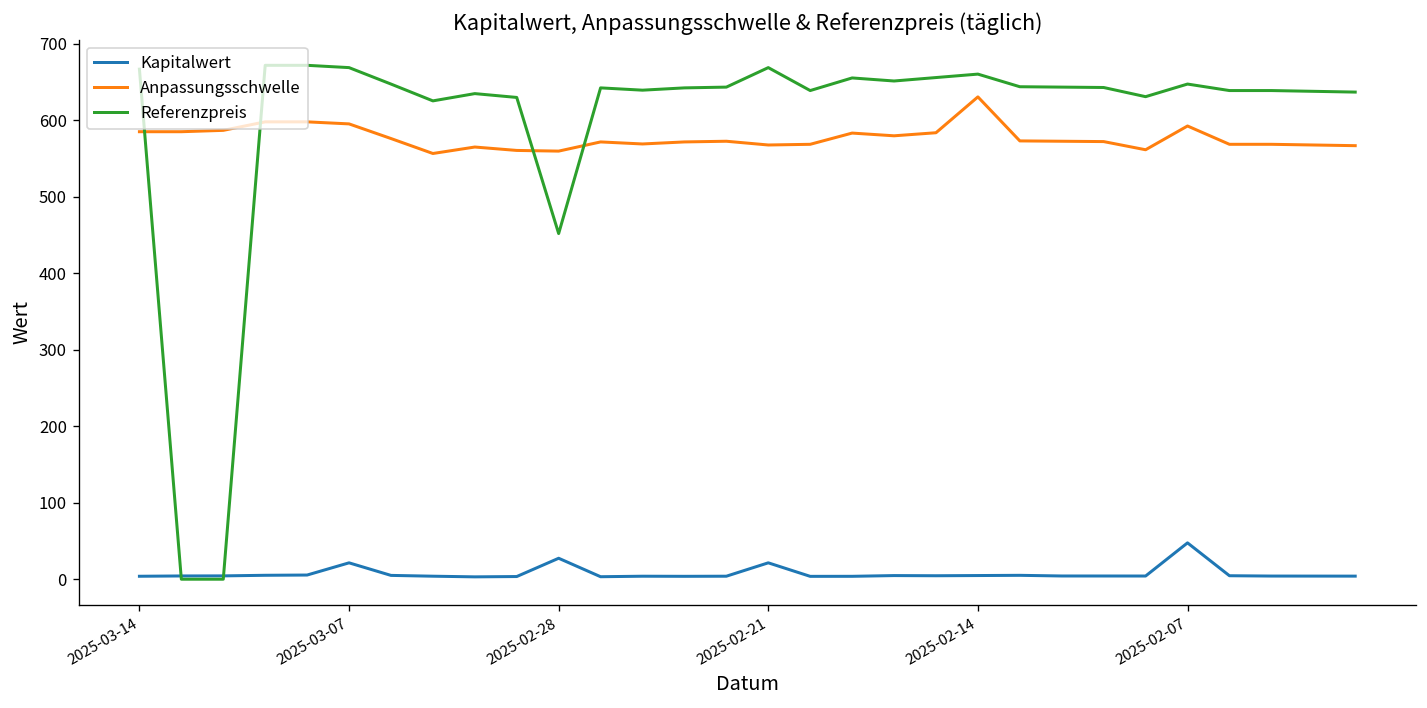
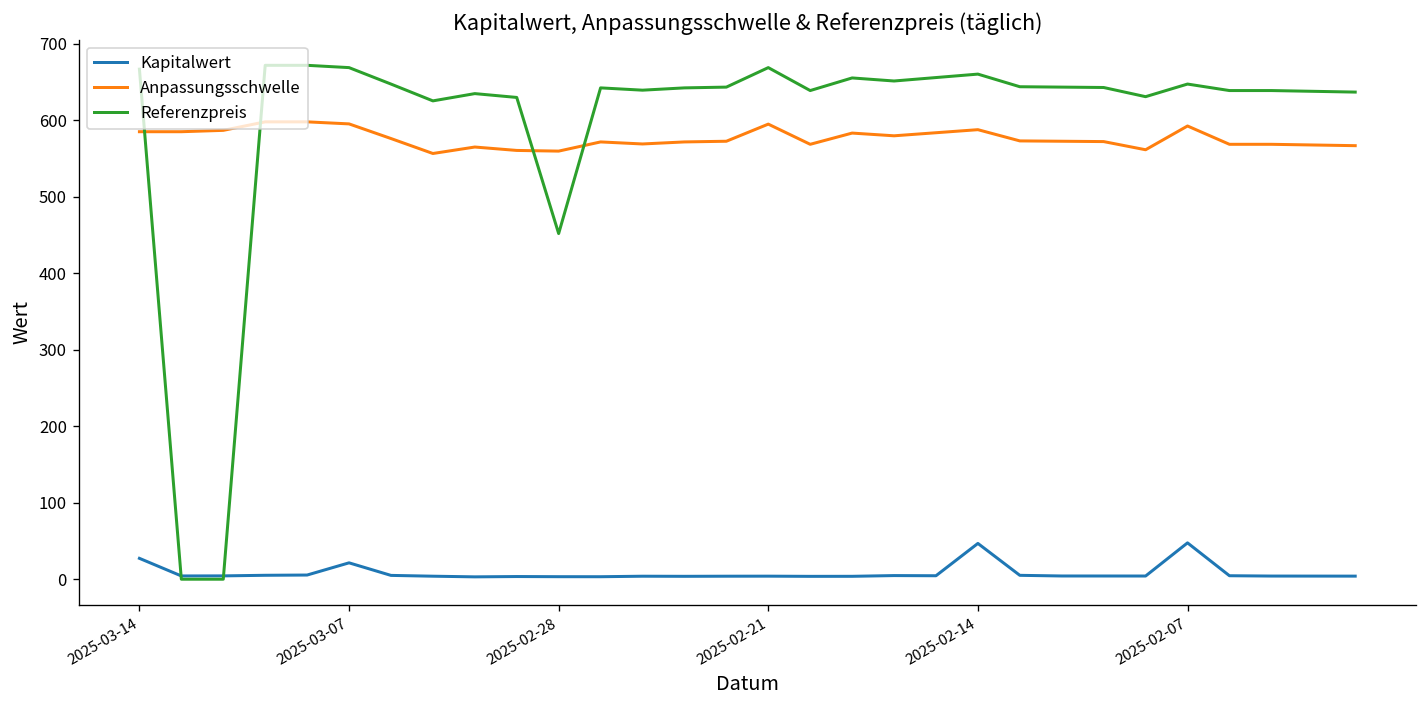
  {
    "Kapitalwert": {
-     "2025-03-14": 0,
+     "2025-03-14": 30,
      "2025-03-07": 20,
-     "2025-02-28": 30,
-     "2025-02-21": 20,
-     "2025-02-14": 0,
+     "2025-02-28": 0,
+     "2025-02-21": 0,
+     "2025-02-14": 50,
      "2025-02-07": 50
    },
    "Anpassungsschwelle": {
      "2025-03-14": 590,
      "2025-03-07": 600,
      "2025-02-28": 560,
-     "2025-02-21": 570,
-     "2025-02-14": 630,
+     "2025-02-21": 600,
+     "2025-02-14": 590,
      "2025-02-07": 590
    },
    "Referenzpreis": {
      "2025-03-07": 670,
      "2025-02-28": 450,
      "2025-02-21": 670,
      "2025-02-14": 660,
      "2025-02-07": 650
    }
  }
